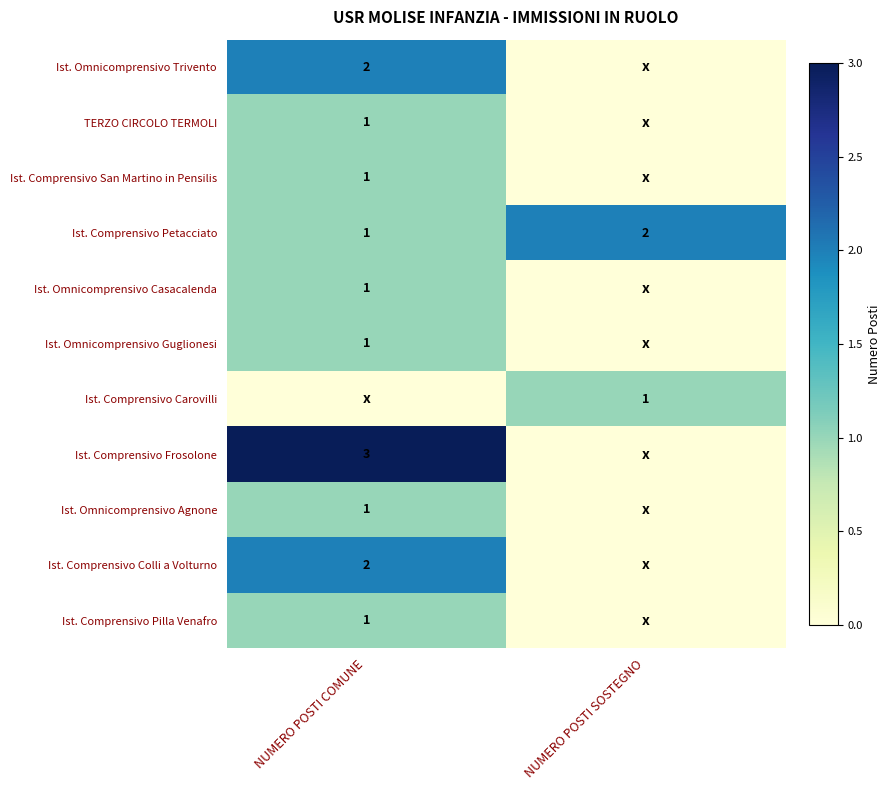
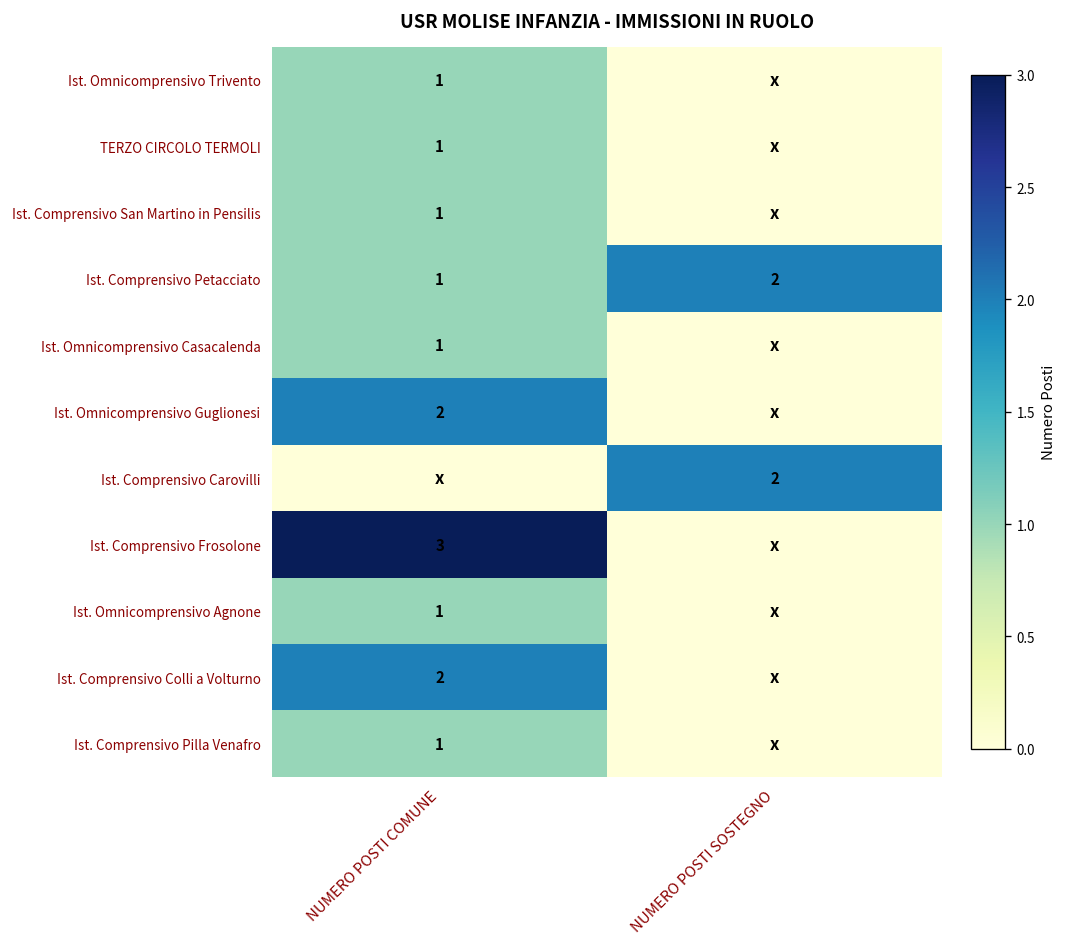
  {
    "Ist. Omnicomprensivo Trivento": {
-     "NUMERO POSTI COMUNE": 2
+     "NUMERO POSTI COMUNE": 1
    },
    "TERZO CIRCOLO TERMOLI": {
      "NUMERO POSTI COMUNE": 1
    },
    "Ist. Comprensivo San Martino in Pensilis": {
      "NUMERO POSTI COMUNE": 1
    },
    "Ist. Comprensivo Petacciato": {
      "NUMERO POSTI COMUNE": 1,
      "NUMERO POSTI SOSTEGNO": 2
    },
    "Ist. Omnicomprensivo Casacalenda": {
      "NUMERO POSTI COMUNE": 1
    },
    "Ist. Omnicomprensivo Guglionesi": {
-     "NUMERO POSTI COMUNE": 1
+     "NUMERO POSTI COMUNE": 2
    },
    "Ist. Comprensivo Carovilli": {
-     "NUMERO POSTI SOSTEGNO": 1
+     "NUMERO POSTI SOSTEGNO": 2
    },
    "Ist. Comprensivo Frosolone": {
      "NUMERO POSTI COMUNE": 3
    },
    "Ist. Omnicomprensivo Agnone": {
      "NUMERO POSTI COMUNE": 1
    },
    "Ist. Comprensivo Colli a Volturno": {
      "NUMERO POSTI COMUNE": 2
    },
    "Ist. Comprensivo Pilla Venafro": {
      "NUMERO POSTI COMUNE": 1
    }
  }
